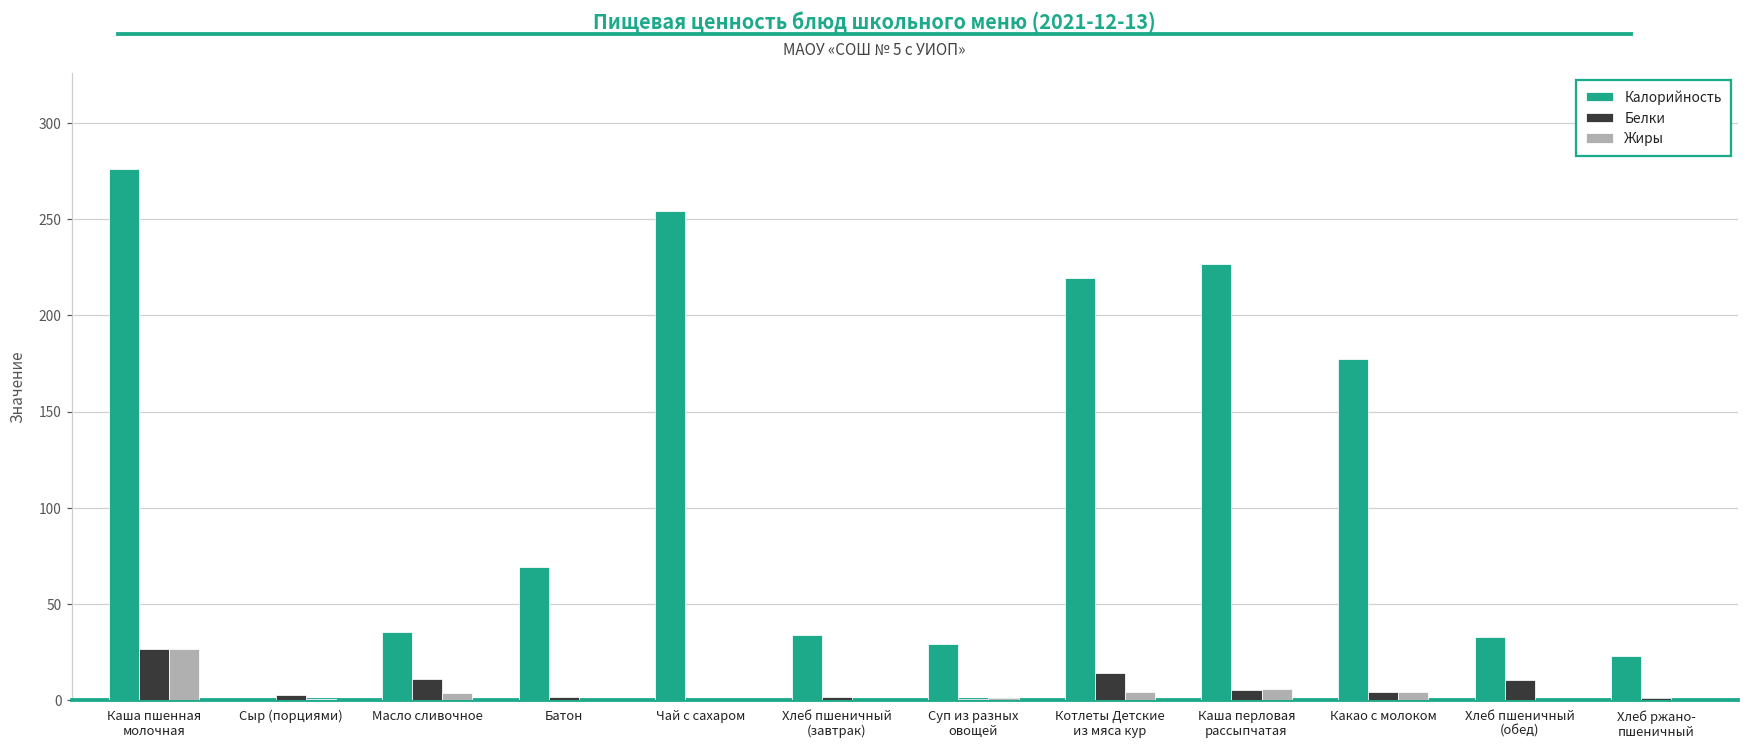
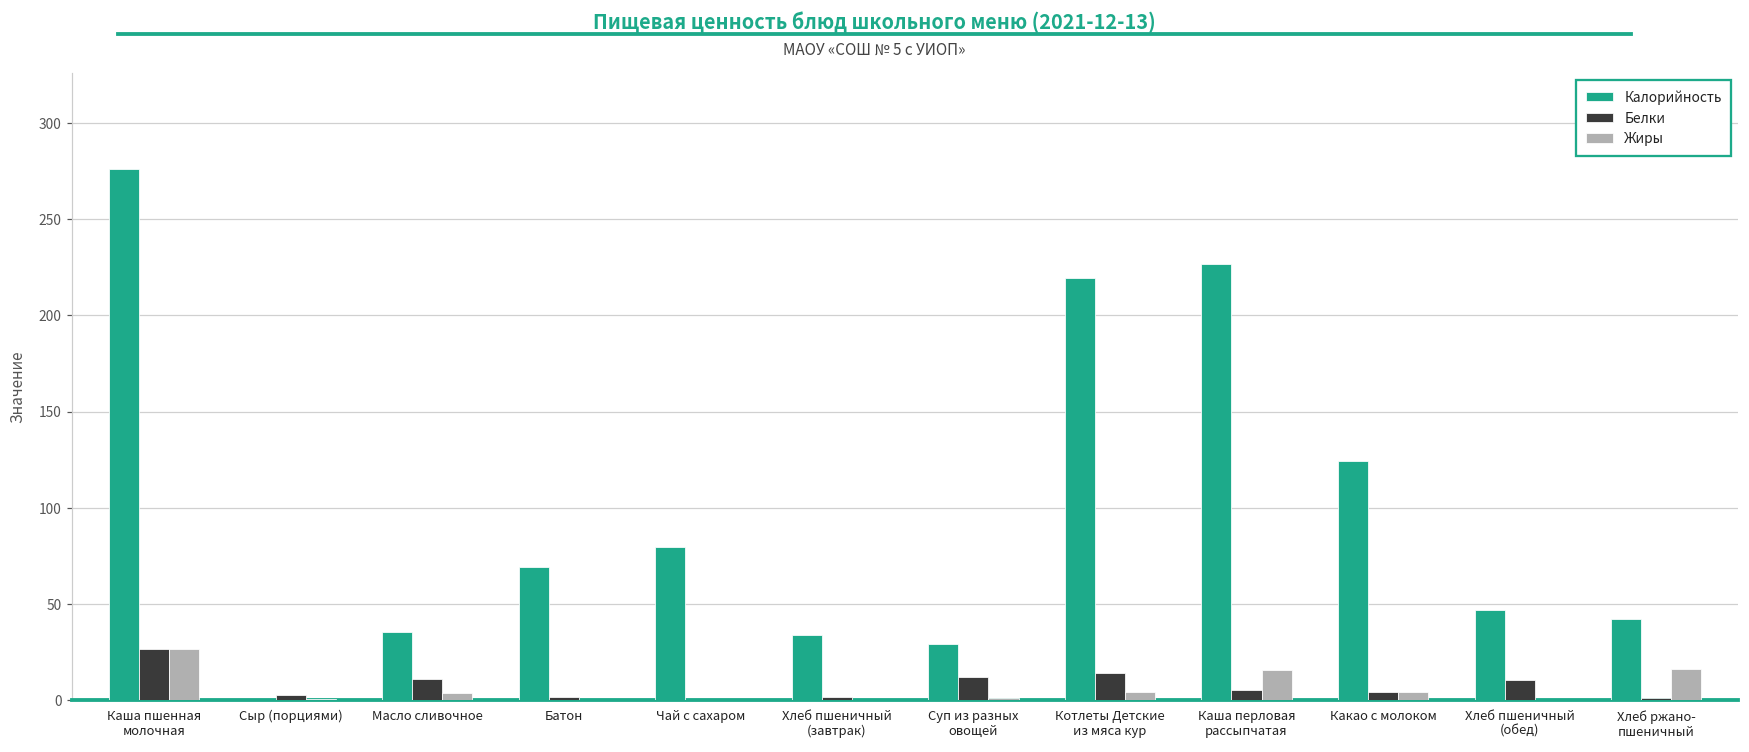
  {
    "Калорийность": {
      "Каша пшенная молочная": 276,
      "Сыр (порциями)": 0,
      "Масло сливочное": 35,
      "Батон": 69,
-     "Чай с сахаром": 254,
+     "Чай с сахаром": 80,
      "Хлеб пшеничный (завтрак)": 34,
      "Суп из разных овощей": 29,
      "Котлеты Детские из мяса кур": 219,
      "Каша перловая рассыпчатая": 227,
-     "Какао с молоком": 177,
-     "Хлеб пшеничный (обед)": 33,
-     "Хлеб ржано- пшеничный": 23
+     "Какао с молоком": 124,
+     "Хлеб пшеничный (обед)": 47,
+     "Хлеб ржано- пшеничный": 42
    },
    "Белки": {
      "Каша пшенная молочная": 27,
      "Сыр (порциями)": 3,
      "Масло сливочное": 11,
      "Батон": 2,
      "Чай с сахаром": 0,
      "Хлеб пшеничный (завтрак)": 2,
-     "Суп из разных овощей": 1,
+     "Суп из разных овощей": 12,
      "Котлеты Детские из мяса кур": 14,
      "Каша перловая рассыпчатая": 5,
      "Какао с молоком": 4,
      "Хлеб пшеничный (обед)": 10
    },
    "Жиры": {
      "Каша пшенная молочная": 27,
      "Масло сливочное": 4,
      "Чай с сахаром": 0,
      "Котлеты Детские из мяса кур": 5,
-     "Каша перловая рассыпчатая": 6,
+     "Каша перловая рассыпчатая": 16,
      "Какао с молоком": 4,
-     "Хлеб ржано- пшеничный": 0
+     "Хлеб ржано- пшеничный": 16
    }
  }
